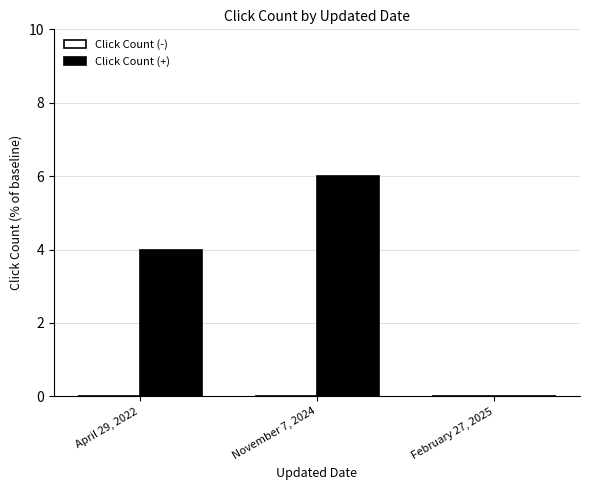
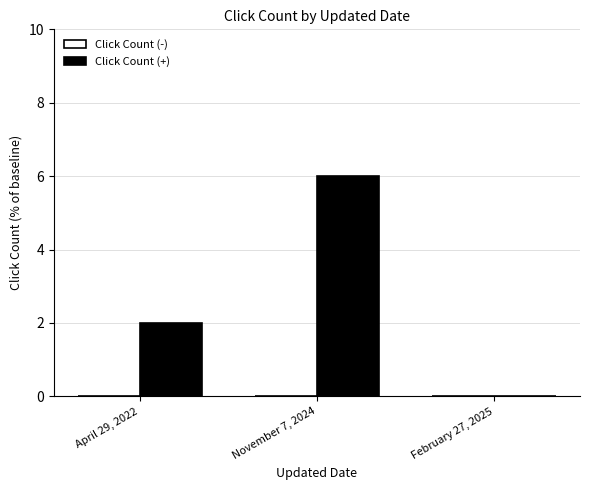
  {
    "Click Count (-)": {
      "April 29, 2022": 0,
      "November 7, 2024": 0,
      "February 27, 2025": 0
    },
    "Click Count (+)": {
-     "April 29, 2022": 4,
+     "April 29, 2022": 2,
      "November 7, 2024": 6,
      "February 27, 2025": 0
    }
  }
